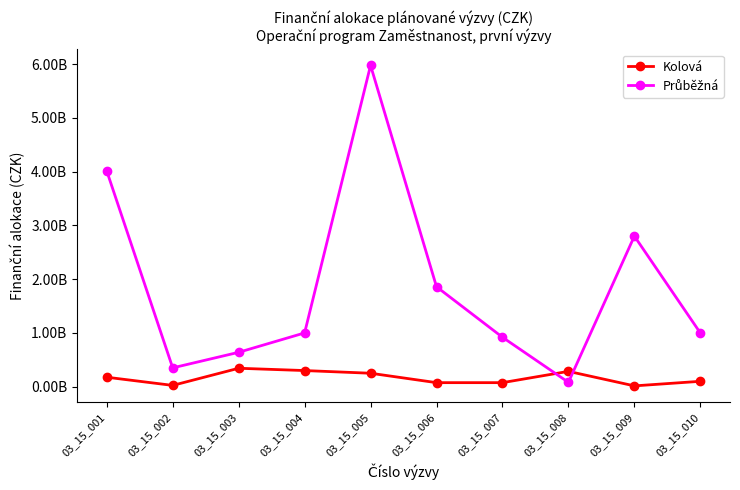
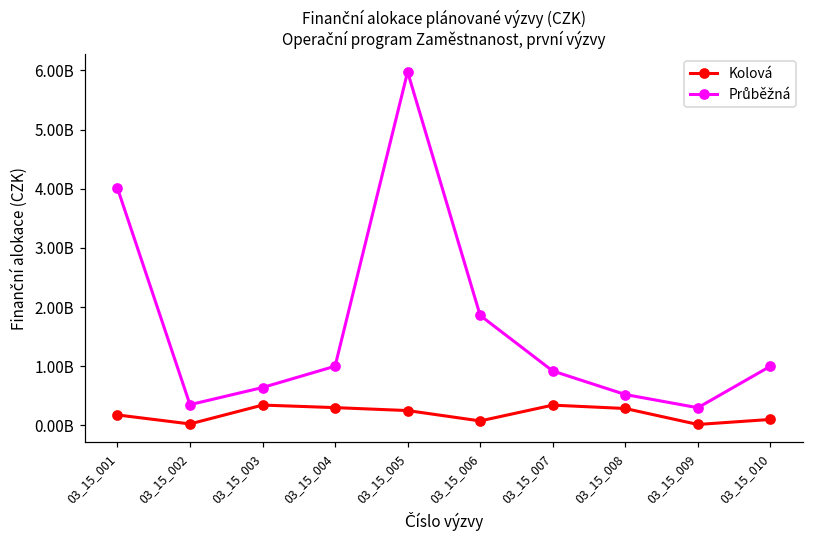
  {
    "Kolová": {
      "03_15_001": 200000000,
      "03_15_002": 0,
      "03_15_003": 300000000,
      "03_15_004": 300000000,
      "03_15_005": 300000000,
      "03_15_006": 100000000,
-     "03_15_007": 100000000,
+     "03_15_007": 300000000,
      "03_15_008": 300000000,
      "03_15_009": 0,
      "03_15_010": 100000000
    },
    "Průběžná": {
      "03_15_001": 4000000000,
      "03_15_002": 400000000,
      "03_15_003": 600000000,
      "03_15_004": 1000000000,
      "03_15_005": 6000000000,
      "03_15_006": 1900000000,
      "03_15_007": 900000000,
-     "03_15_008": 100000000,
-     "03_15_009": 2800000000,
+     "03_15_008": 500000000,
+     "03_15_009": 300000000,
      "03_15_010": 1000000000
    }
  }
